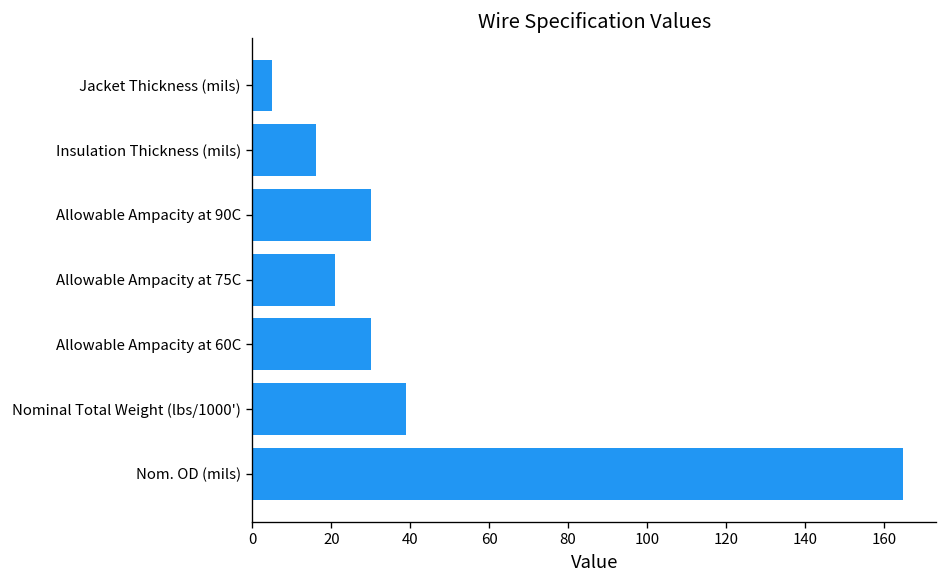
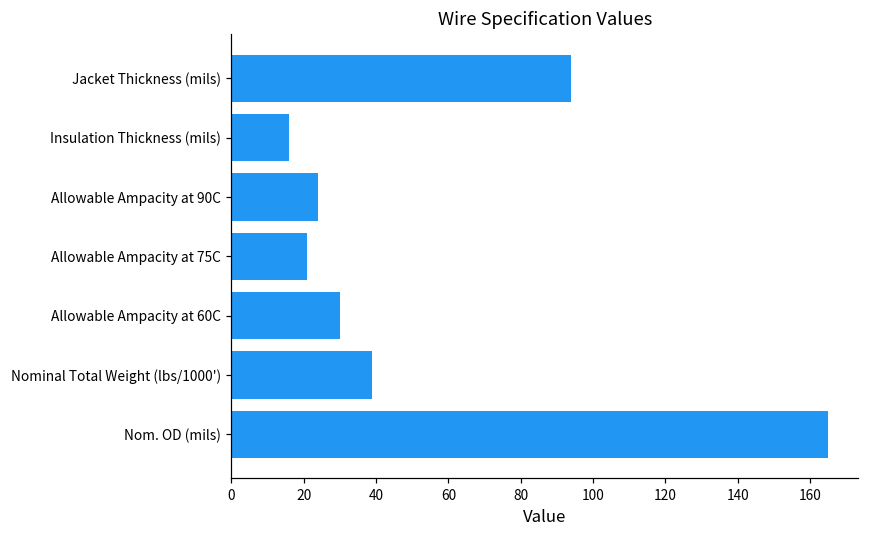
  {
-   "Jacket Thickness (mils)": 5,
+   "Jacket Thickness (mils)": 94,
    "Insulation Thickness (mils)": 16,
-   "Allowable Ampacity at 90C": 30,
+   "Allowable Ampacity at 90C": 24,
    "Allowable Ampacity at 75C": 21,
    "Allowable Ampacity at 60C": 30,
    "Nominal Total Weight (lbs/1000')": 39,
    "Nom. OD (mils)": 165
  }
